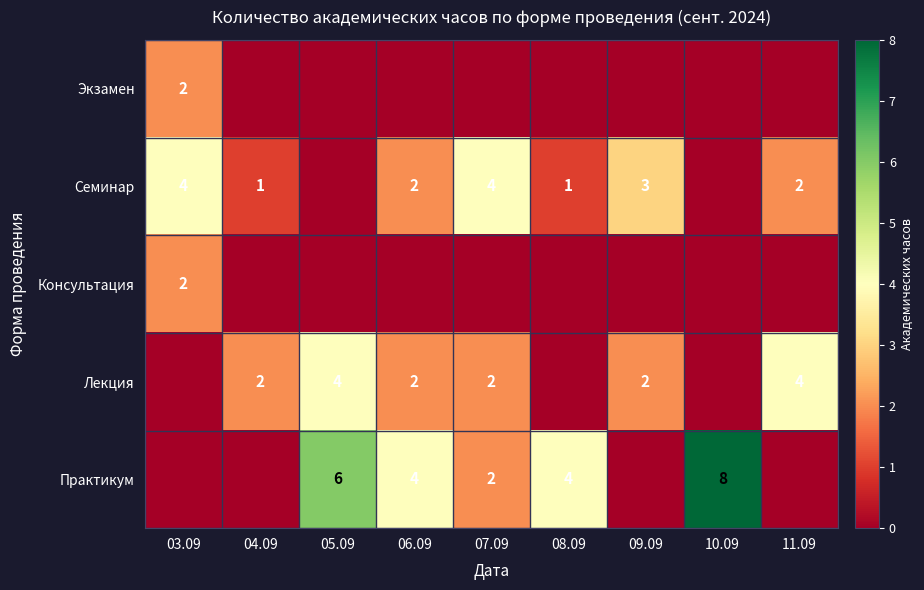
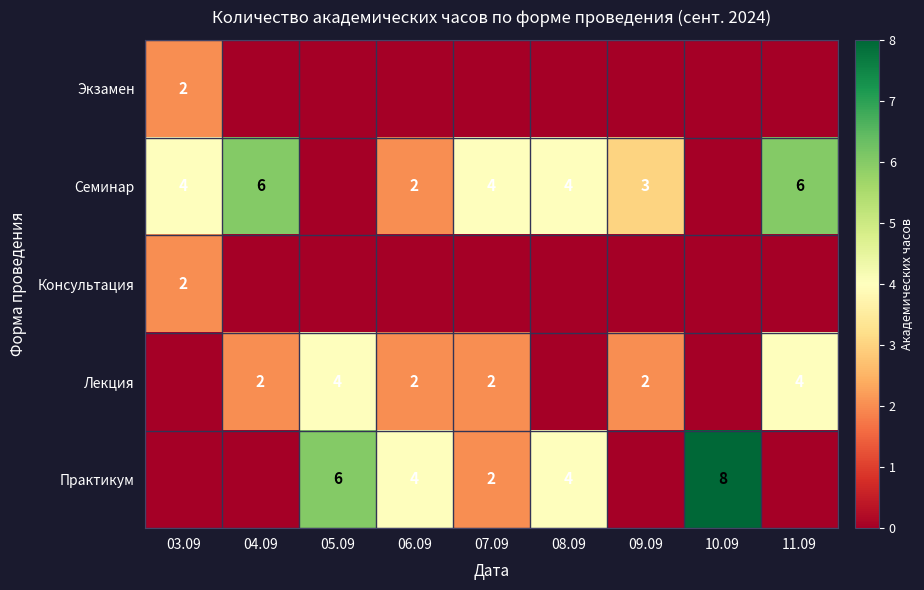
  {
    "Экзамен": {
      "03.09": 2
    },
    "Семинар": {
      "03.09": 4,
-     "04.09": 1,
+     "04.09": 6,
      "06.09": 2,
      "07.09": 4,
-     "08.09": 1,
+     "08.09": 4,
      "09.09": 3,
-     "11.09": 2
+     "11.09": 6
    },
    "Консультация": {
      "03.09": 2
    },
    "Лекция": {
      "04.09": 2,
      "05.09": 4,
      "06.09": 2,
      "07.09": 2,
      "09.09": 2,
      "11.09": 4
    },
    "Практикум": {
      "05.09": 6,
      "06.09": 4,
      "07.09": 2,
      "08.09": 4,
      "10.09": 8
    }
  }
